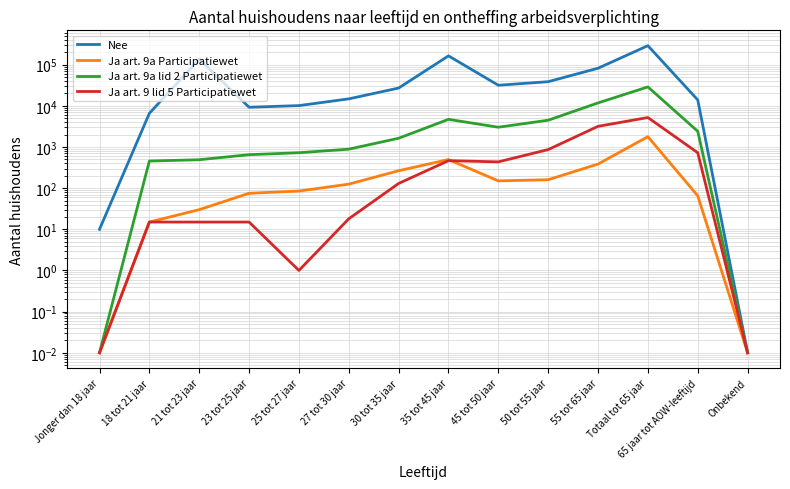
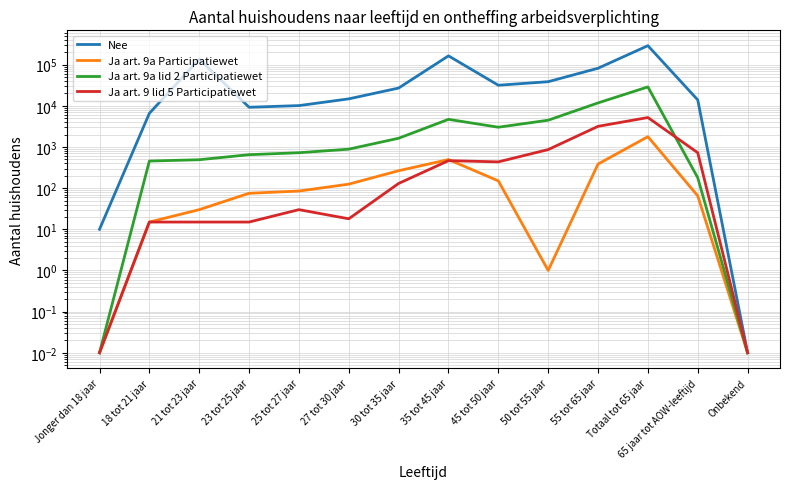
  {
    "Nee": {
      "Jonger dan 18 jaar": 10,
      "18 tot 21 jaar": 7000,
      "23 tot 25 jaar": 9000,
      "25 tot 27 jaar": 10000,
      "27 tot 30 jaar": 15000,
      "30 tot 35 jaar": 30000,
      "35 tot 45 jaar": 160000,
      "45 tot 50 jaar": 30000,
      "50 tot 55 jaar": 40000,
      "55 tot 65 jaar": 80000,
      "Totaal tot 65 jaar": 300000,
      "65 jaar tot AOW-leeftijd": 14000
    },
    "Ja art. 9a Participatiewet": {
      "21 tot 23 jaar": 30,
      "23 tot 25 jaar": 80,
      "25 tot 27 jaar": 90,
      "27 tot 30 jaar": 130,
      "30 tot 35 jaar": 300,
      "45 tot 50 jaar": 150,
-     "50 tot 55 jaar": 160,
+     "50 tot 55 jaar": 1,
      "55 tot 65 jaar": 400,
      "Totaal tot 65 jaar": 1800,
      "65 jaar tot AOW-leeftijd": 70
    },
    "Ja art. 9a lid 2 Participatiewet": {
      "18 tot 21 jaar": 500,
      "21 tot 23 jaar": 500,
      "23 tot 25 jaar": 700,
      "25 tot 27 jaar": 700,
      "27 tot 30 jaar": 900,
      "30 tot 35 jaar": 1600,
      "35 tot 45 jaar": 5000,
      "45 tot 50 jaar": 3000,
      "50 tot 55 jaar": 4000,
      "55 tot 65 jaar": 12000,
      "Totaal tot 65 jaar": 30000,
-     "65 jaar tot AOW-leeftijd": 2000
+     "65 jaar tot AOW-leeftijd": 200
    },
    "Ja art. 9 lid 5 Participatiewet": {
      "21 tot 23 jaar": 15,
      "23 tot 25 jaar": 15,
-     "25 tot 27 jaar": 1,
+     "25 tot 27 jaar": 30,
      "27 tot 30 jaar": 20,
      "30 tot 35 jaar": 130,
      "45 tot 50 jaar": 400,
      "50 tot 55 jaar": 900,
      "55 tot 65 jaar": 3000,
      "Totaal tot 65 jaar": 5000,
      "65 jaar tot AOW-leeftijd": 700
    }
  }
